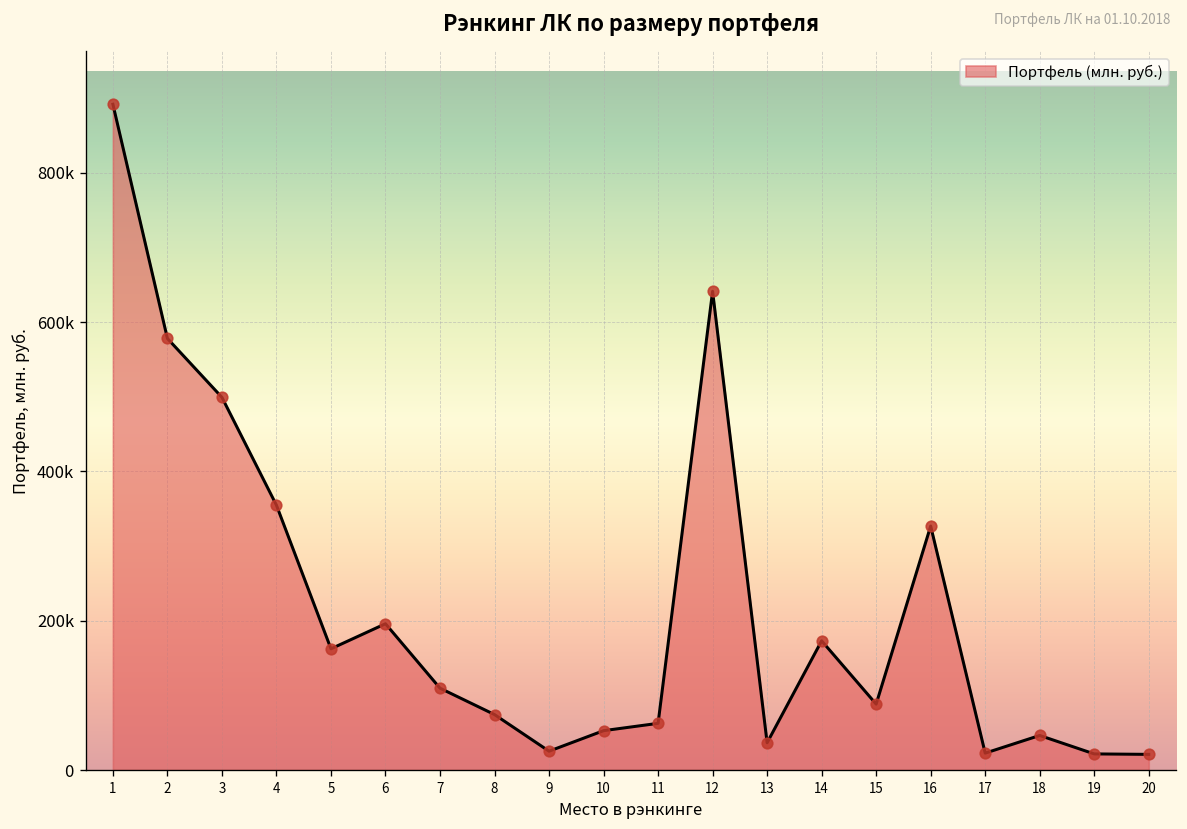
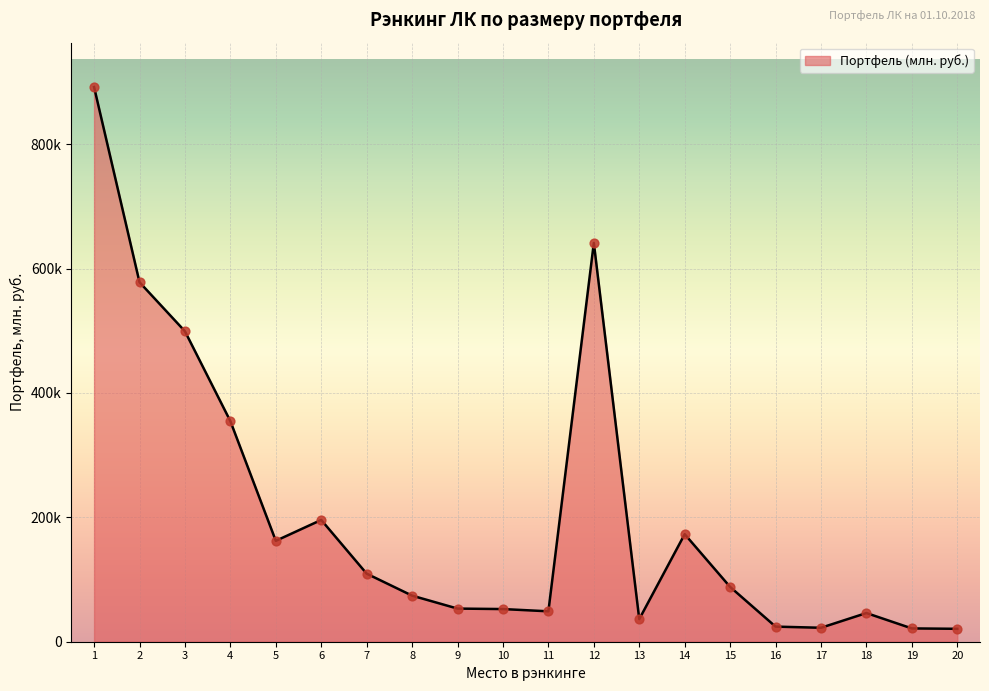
  {
    "1": 890000,
    "2": 580000,
    "3": 500000,
    "4": 350000,
    "5": 160000,
    "6": 200000,
    "7": 110000,
    "8": 70000,
-   "9": 30000,
+   "9": 50000,
    "10": 50000,
-   "11": 60000,
+   "11": 50000,
    "12": 640000,
    "13": 40000,
    "14": 170000,
    "15": 90000,
-   "16": 330000,
+   "16": 20000,
    "17": 20000,
    "18": 50000,
    "19": 20000,
    "20": 20000
  }
